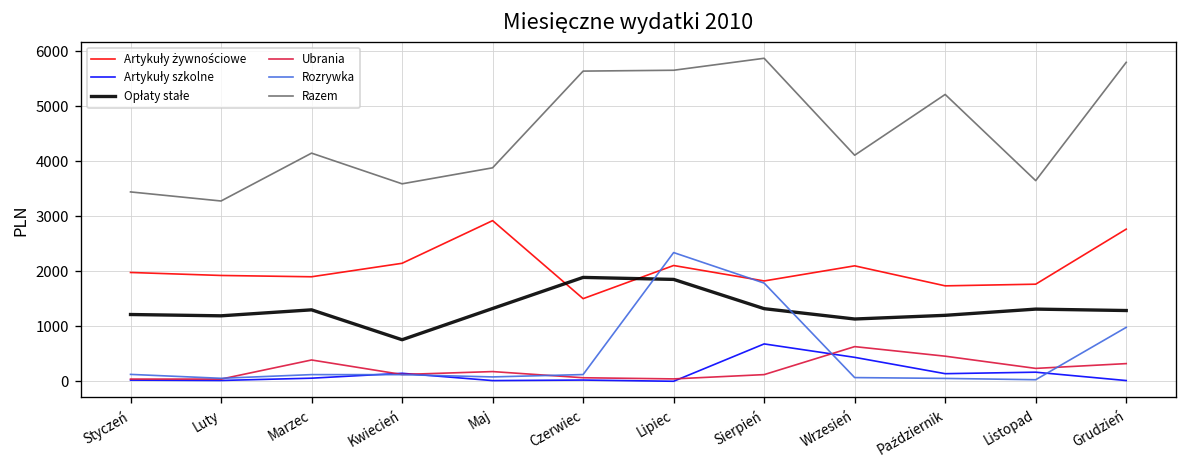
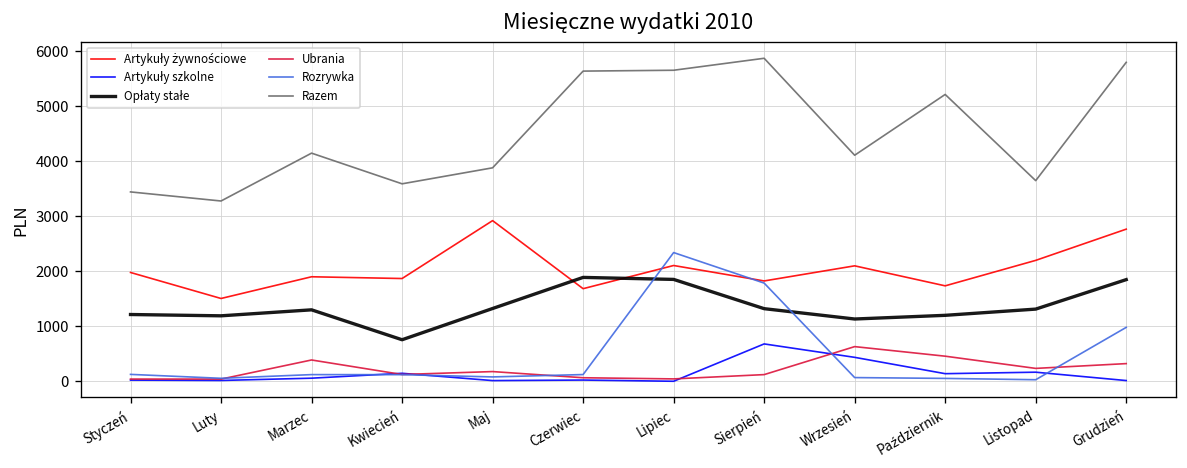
  {
    "Artykuły żywnościowe": {
      "Styczeń": 2000,
-     "Luty": 1900,
+     "Luty": 1500,
      "Marzec": 1900,
-     "Kwiecień": 2100,
+     "Kwiecień": 1900,
      "Maj": 2900,
-     "Czerwiec": 1500,
+     "Czerwiec": 1700,
      "Lipiec": 2100,
      "Wrzesień": 2100,
      "Październik": 1700,
-     "Listopad": 1800,
+     "Listopad": 2200,
      "Grudzień": 2800
    },
    "Artykuły szkolne": {
      "Marzec": 100,
      "Maj": 0,
      "Sierpień": 700,
      "Wrzesień": 400,
      "Październik": 100,
      "Listopad": 200,
      "Grudzień": 0
    },
    "Opłaty stałe": {
      "Styczeń": 1200,
      "Luty": 1200,
      "Marzec": 1300,
      "Kwiecień": 800,
      "Maj": 1300,
      "Czerwiec": 1900,
      "Lipiec": 1900,
      "Sierpień": 1300,
      "Wrzesień": 1100,
      "Październik": 1200,
      "Listopad": 1300,
-     "Grudzień": 1300
+     "Grudzień": 1800
    },
    "Ubrania": {
      "Marzec": 400,
      "Maj": 200,
      "Sierpień": 100,
      "Wrzesień": 600,
      "Październik": 500,
      "Listopad": 200,
      "Grudzień": 300
    },
    "Rozrywka": {
      "Styczeń": 100,
      "Marzec": 100,
      "Maj": 100,
      "Czerwiec": 100,
      "Lipiec": 2300,
      "Wrzesień": 100,
      "Październik": 100,
      "Listopad": 0,
      "Grudzień": 1000
    },
    "Razem": {
      "Styczeń": 3400,
      "Luty": 3300,
      "Marzec": 4100,
      "Kwiecień": 3600,
      "Maj": 3900,
      "Czerwiec": 5600,
      "Lipiec": 5700,
      "Sierpień": 5900,
      "Wrzesień": 4100,
      "Październik": 5200,
      "Listopad": 3600,
      "Grudzień": 5800
    }
  }
